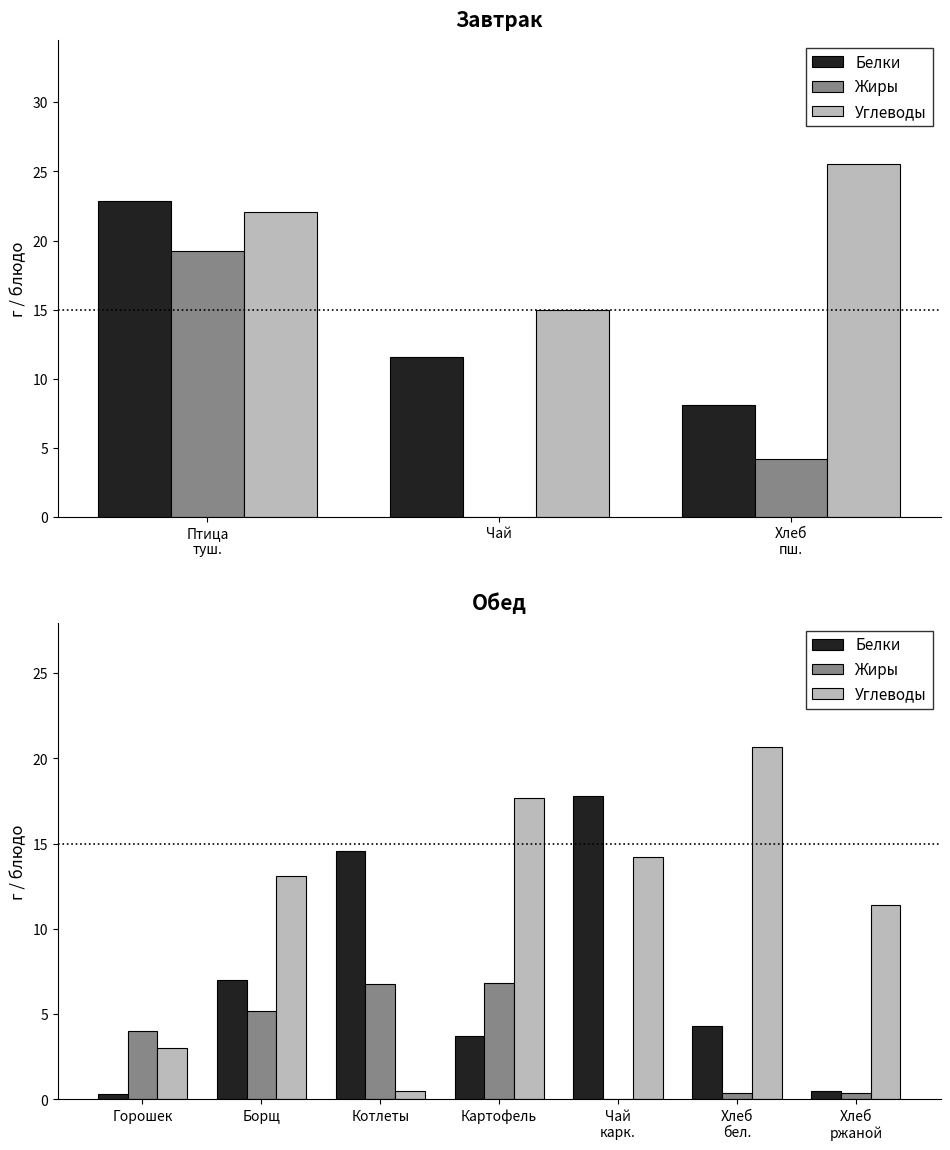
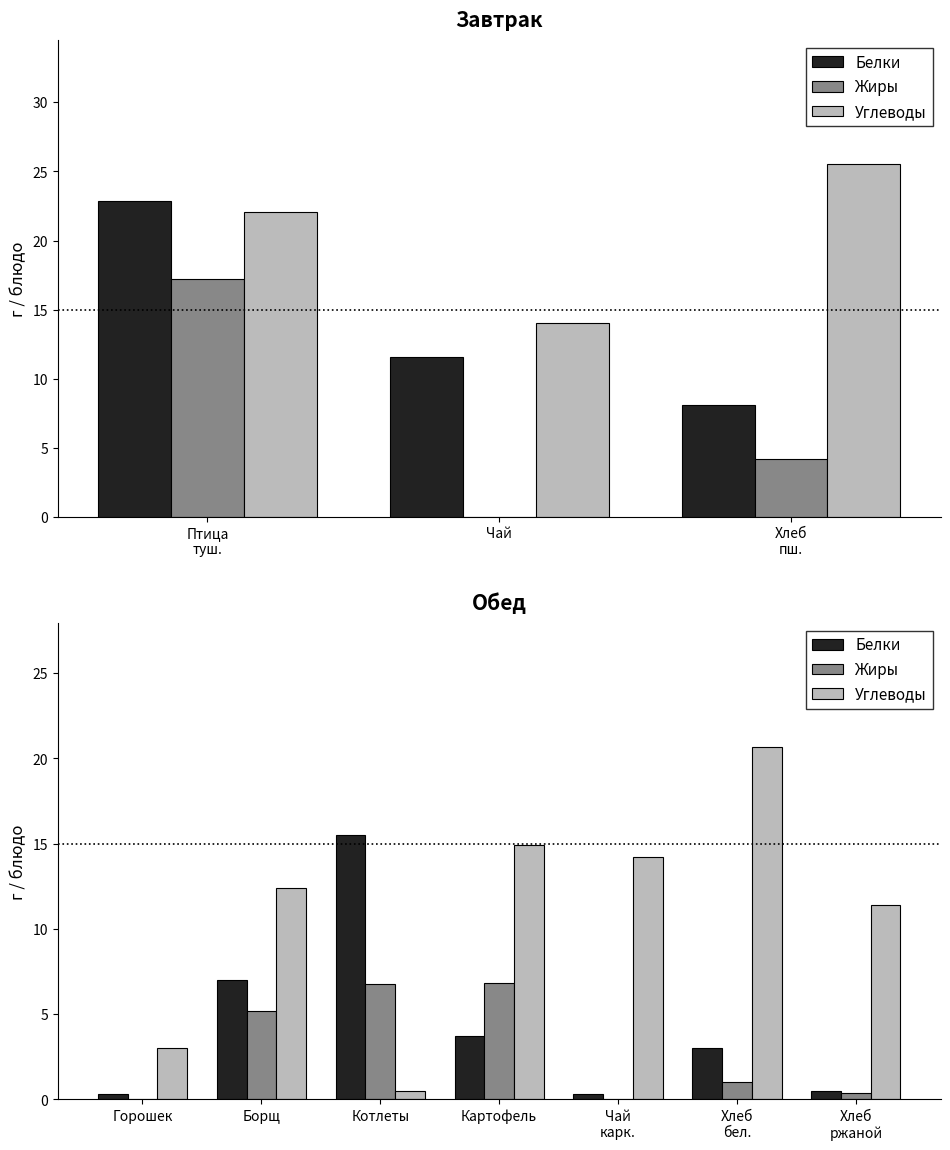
  {
    "Завтрак": {
      "Белки": {
        "Птица туш.": 22.9,
        "Чай": 11.6,
        "Хлеб пш.": 8.1
      },
      "Жиры": {
-       "Птица туш.": 19.3,
+       "Птица туш.": 17.3,
        "Чай": 0.0,
        "Хлеб пш.": 4.2
      },
      "Углеводы": {
        "Птица туш.": 22,
-       "Чай": 15,
+       "Чай": 14,
        "Хлеб пш.": 25.6
      }
    },
    "Обед": {
      "Белки": {
        "Горошек": 0.3,
        "Борщ": 7.0,
-       "Котлеты": 14.6,
+       "Котлеты": 15.5,
        "Картофель": 3.8,
-       "Чай карк.": 17.8,
-       "Хлеб бел.": 4.3,
+       "Чай карк.": 0.3,
+       "Хлеб бел.": 3.0,
        "Хлеб ржаной": 0.5
      },
      "Жиры": {
-       "Горошек": 4,
+       "Горошек": 0,
        "Борщ": 5.2,
        "Котлеты": 6.8,
        "Картофель": 6.8,
        "Чай карк.": 0.0,
-       "Хлеб бел.": 0.4,
+       "Хлеб бел.": 1.0,
        "Хлеб ржаной": 0.4
      },
      "Углеводы": {
        "Горошек": 3.0,
-       "Борщ": 13.1,
+       "Борщ": 12.4,
        "Котлеты": 0.5,
-       "Картофель": 17.7,
+       "Картофель": 14.9,
        "Чай карк.": 14.2,
        "Хлеб бел.": 20.7,
        "Хлеб ржаной": 11.4
      }
    }
  }
